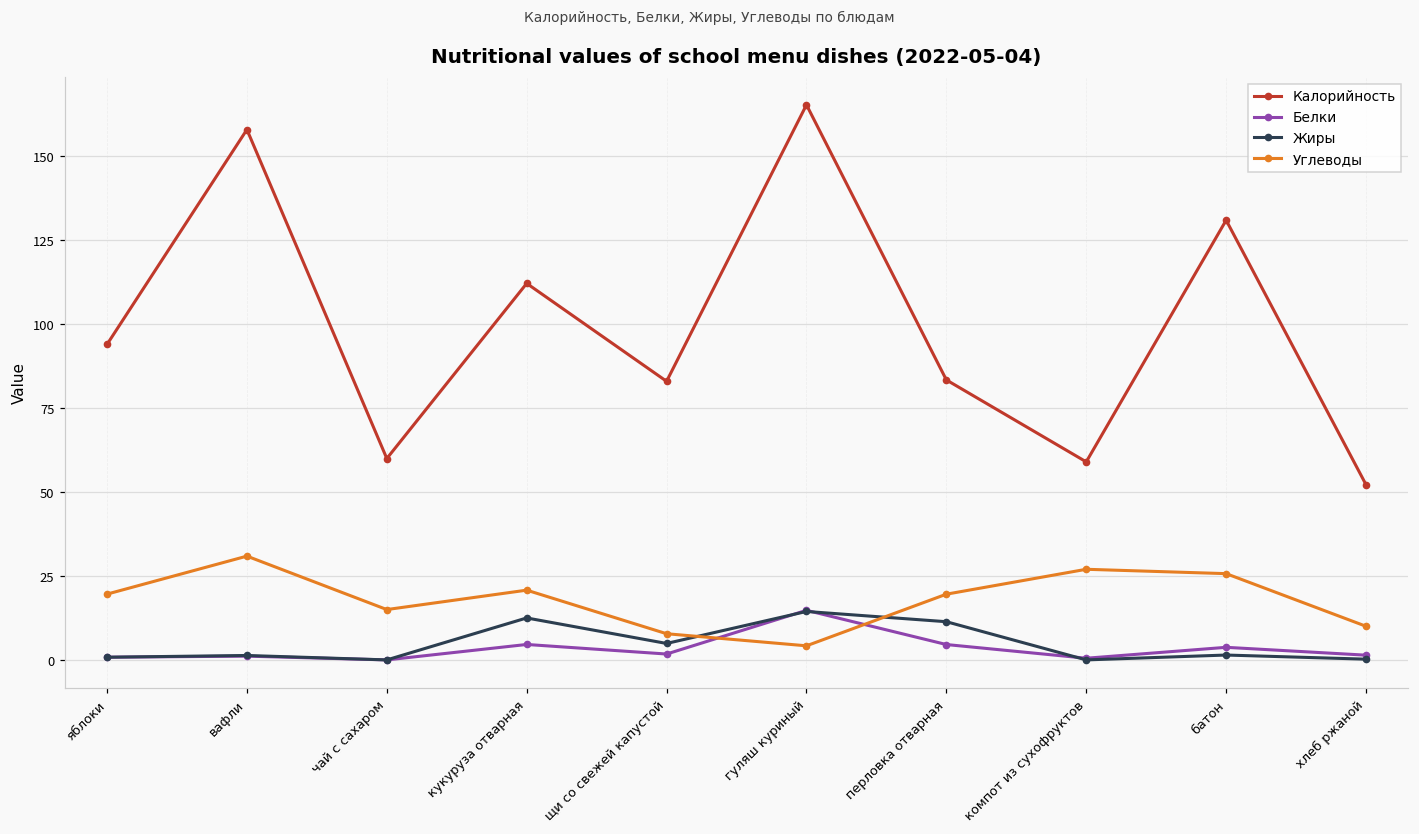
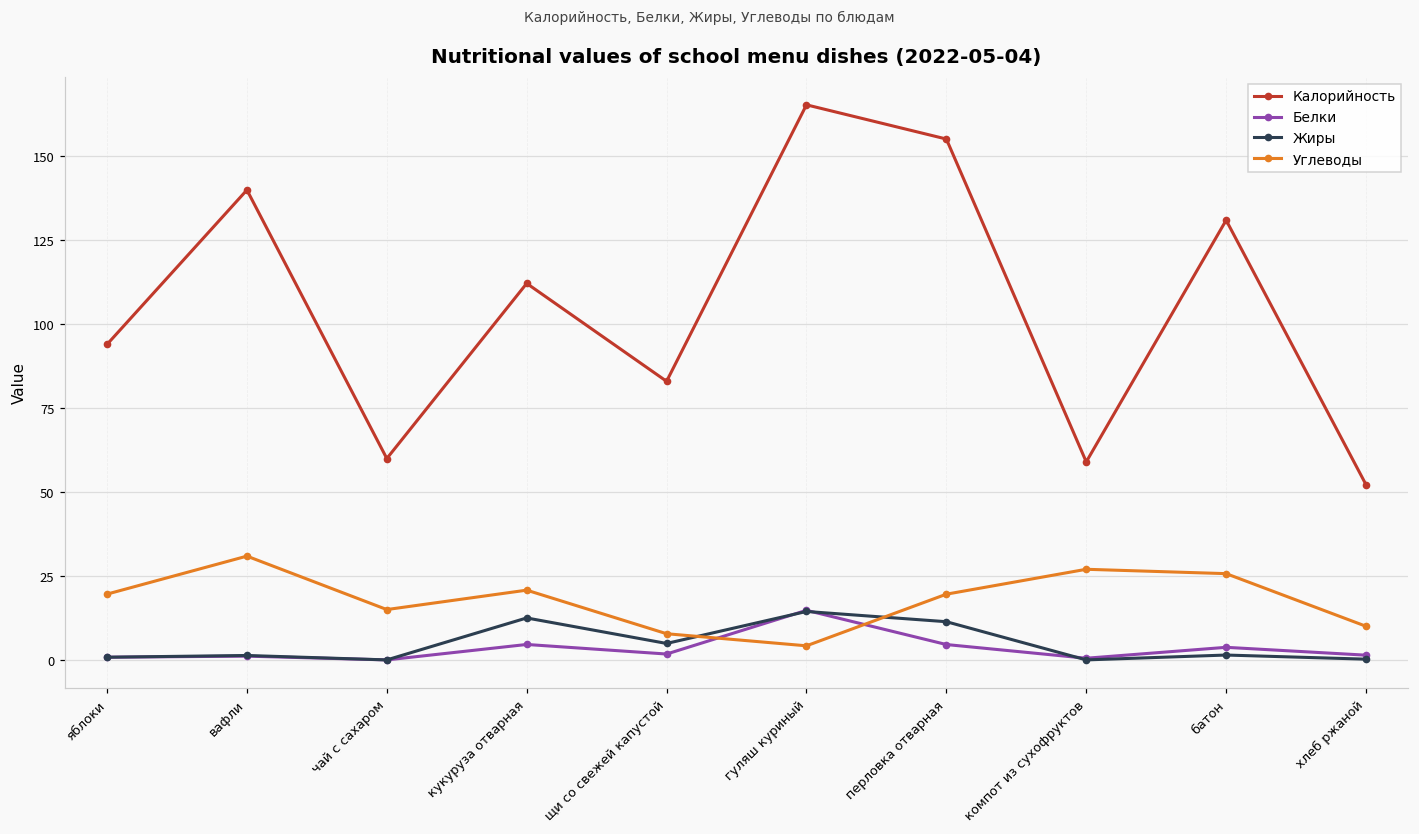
  {
    "Калорийность": {
      "яблоки": 94,
-     "вафли": 158,
+     "вафли": 140,
      "чай с сахаром": 60,
      "кукуруза отварная": 112,
      "щи со свежей капустой": 83,
      "гуляш куриный": 165,
-     "перловка отварная": 83,
+     "перловка отварная": 155,
      "компот из сухофруктов": 59,
      "батон": 131,
      "хлеб ржаной": 52
    },
    "Белки": {
      "кукуруза отварная": 5,
      "щи со свежей капустой": 2,
      "перловка отварная": 5,
      "батон": 4,
      "хлеб ржаной": 1
    },
    "Жиры": {
      "кукуруза отварная": 13,
      "щи со свежей капустой": 5,
      "перловка отварная": 11,
      "батон": 1,
      "хлеб ржаной": 0
    },
    "Углеводы": {
      "яблоки": 20,
      "вафли": 31,
      "чай с сахаром": 15,
      "кукуруза отварная": 21,
      "щи со свежей капустой": 8,
      "гуляш куриный": 4,
      "перловка отварная": 20,
      "компот из сухофруктов": 27,
      "батон": 26,
      "хлеб ржаной": 10
    }
  }
